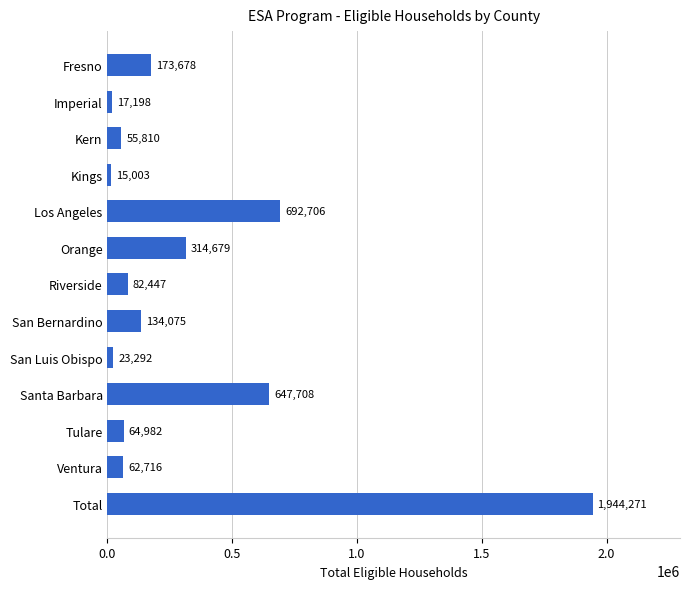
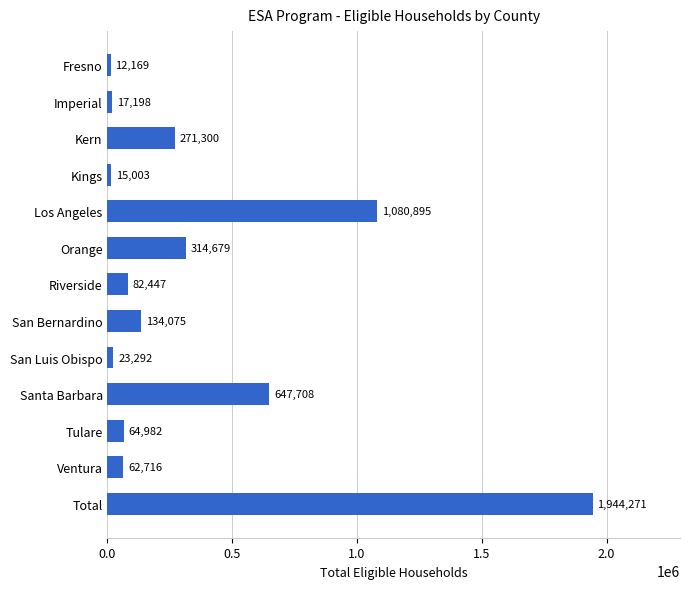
  {
-   "Fresno": "173,678",
+   "Fresno": "12,169",
    "Imperial": "17,198",
-   "Kern": "55,810",
+   "Kern": "271,300",
    "Kings": "15,003",
-   "Los Angeles": "692,706",
+   "Los Angeles": "1,080,895",
    "Orange": "314,679",
    "Riverside": "82,447",
    "San Bernardino": "134,075",
    "San Luis Obispo": "23,292",
    "Santa Barbara": "647,708",
    "Tulare": "64,982",
    "Ventura": "62,716",
    "Total": "1,944,271"
  }
